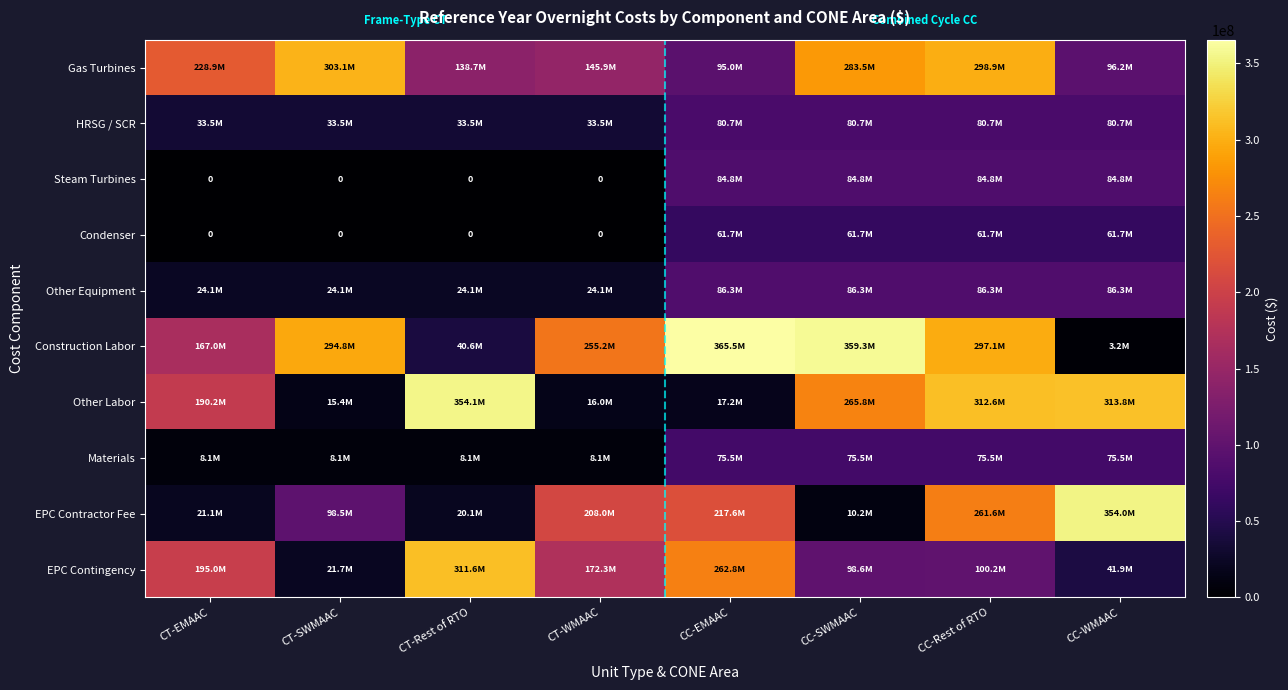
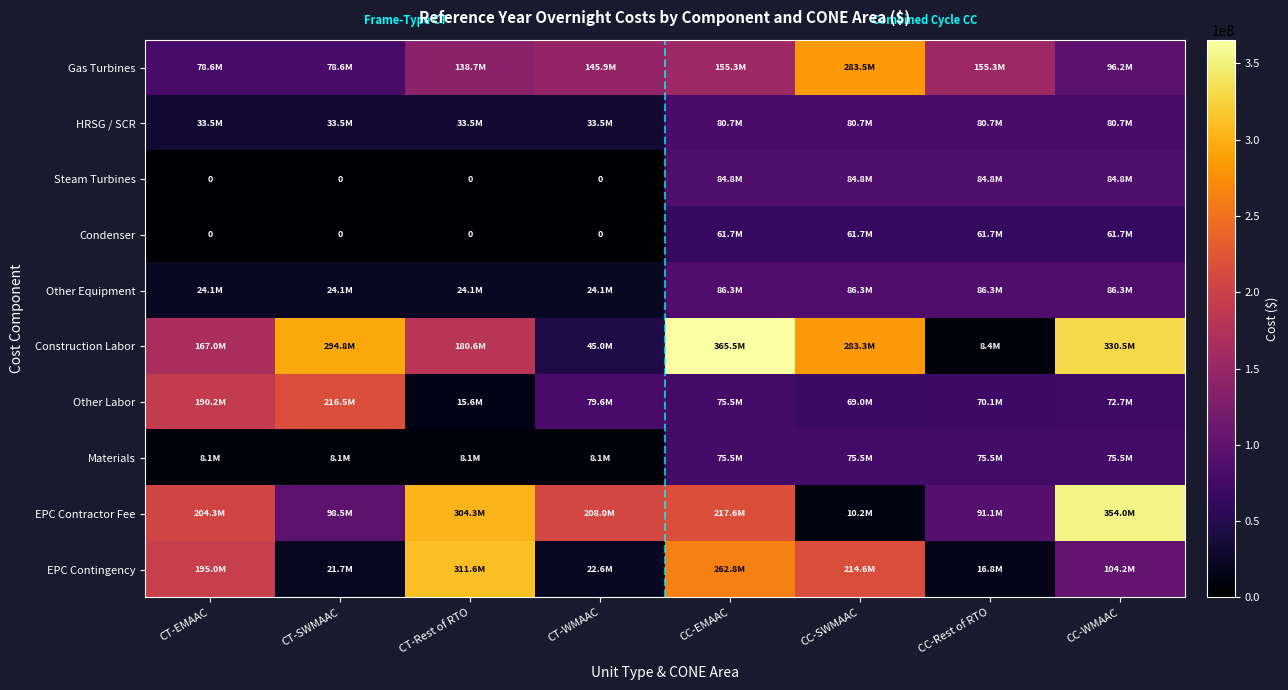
  {
    "Gas Turbines": {
-     "CT-EMAAC": "228.9M",
-     "CT-SWMAAC": "303.1M",
+     "CT-EMAAC": "78.6M",
+     "CT-SWMAAC": "78.6M",
      "CT-Rest of RTO": "138.7M",
      "CT-WMAAC": "145.9M",
-     "CC-EMAAC": "95.0M",
+     "CC-EMAAC": "155.3M",
      "CC-SWMAAC": "283.5M",
-     "CC-Rest of RTO": "298.9M",
+     "CC-Rest of RTO": "155.3M",
      "CC-WMAAC": "96.2M"
    },
    "HRSG / SCR": {
      "CT-EMAAC": "33.5M",
      "CT-SWMAAC": "33.5M",
      "CT-Rest of RTO": "33.5M",
      "CT-WMAAC": "33.5M",
      "CC-EMAAC": "80.7M",
      "CC-SWMAAC": "80.7M",
      "CC-Rest of RTO": "80.7M",
      "CC-WMAAC": "80.7M"
    },
    "Steam Turbines": {
      "CT-EMAAC": "0",
      "CT-SWMAAC": "0",
      "CT-Rest of RTO": "0",
      "CT-WMAAC": "0",
      "CC-EMAAC": "84.8M",
      "CC-SWMAAC": "84.8M",
      "CC-Rest of RTO": "84.8M",
      "CC-WMAAC": "84.8M"
    },
    "Condenser": {
      "CT-EMAAC": "0",
      "CT-SWMAAC": "0",
      "CT-Rest of RTO": "0",
      "CT-WMAAC": "0",
      "CC-EMAAC": "61.7M",
      "CC-SWMAAC": "61.7M",
      "CC-Rest of RTO": "61.7M",
      "CC-WMAAC": "61.7M"
    },
    "Other Equipment": {
      "CT-EMAAC": "24.1M",
      "CT-SWMAAC": "24.1M",
      "CT-Rest of RTO": "24.1M",
      "CT-WMAAC": "24.1M",
      "CC-EMAAC": "86.3M",
      "CC-SWMAAC": "86.3M",
      "CC-Rest of RTO": "86.3M",
      "CC-WMAAC": "86.3M"
    },
    "Construction Labor": {
      "CT-EMAAC": "167.0M",
      "CT-SWMAAC": "294.8M",
-     "CT-Rest of RTO": "40.6M",
-     "CT-WMAAC": "255.2M",
+     "CT-Rest of RTO": "180.6M",
+     "CT-WMAAC": "45.0M",
      "CC-EMAAC": "365.5M",
-     "CC-SWMAAC": "359.3M",
-     "CC-Rest of RTO": "297.1M",
-     "CC-WMAAC": "3.2M"
+     "CC-SWMAAC": "283.3M",
+     "CC-Rest of RTO": "8.4M",
+     "CC-WMAAC": "330.5M"
    },
    "Other Labor": {
      "CT-EMAAC": "190.2M",
-     "CT-SWMAAC": "15.4M",
-     "CT-Rest of RTO": "354.1M",
-     "CT-WMAAC": "16.0M",
-     "CC-EMAAC": "17.2M",
-     "CC-SWMAAC": "265.8M",
-     "CC-Rest of RTO": "312.6M",
-     "CC-WMAAC": "313.8M"
+     "CT-SWMAAC": "216.5M",
+     "CT-Rest of RTO": "15.6M",
+     "CT-WMAAC": "79.6M",
+     "CC-EMAAC": "75.5M",
+     "CC-SWMAAC": "69.0M",
+     "CC-Rest of RTO": "70.1M",
+     "CC-WMAAC": "72.7M"
    },
    "Materials": {
      "CT-EMAAC": "8.1M",
      "CT-SWMAAC": "8.1M",
      "CT-Rest of RTO": "8.1M",
      "CT-WMAAC": "8.1M",
      "CC-EMAAC": "75.5M",
      "CC-SWMAAC": "75.5M",
      "CC-Rest of RTO": "75.5M",
      "CC-WMAAC": "75.5M"
    },
    "EPC Contractor Fee": {
-     "CT-EMAAC": "21.1M",
+     "CT-EMAAC": "204.3M",
      "CT-SWMAAC": "98.5M",
-     "CT-Rest of RTO": "20.1M",
+     "CT-Rest of RTO": "304.3M",
      "CT-WMAAC": "208.0M",
      "CC-EMAAC": "217.6M",
      "CC-SWMAAC": "10.2M",
-     "CC-Rest of RTO": "261.6M",
+     "CC-Rest of RTO": "91.1M",
      "CC-WMAAC": "354.0M"
    },
    "EPC Contingency": {
      "CT-EMAAC": "195.0M",
      "CT-SWMAAC": "21.7M",
      "CT-Rest of RTO": "311.6M",
-     "CT-WMAAC": "172.3M",
+     "CT-WMAAC": "22.6M",
      "CC-EMAAC": "262.8M",
-     "CC-SWMAAC": "98.6M",
-     "CC-Rest of RTO": "100.2M",
-     "CC-WMAAC": "41.9M"
+     "CC-SWMAAC": "214.6M",
+     "CC-Rest of RTO": "16.8M",
+     "CC-WMAAC": "104.2M"
    }
  }
